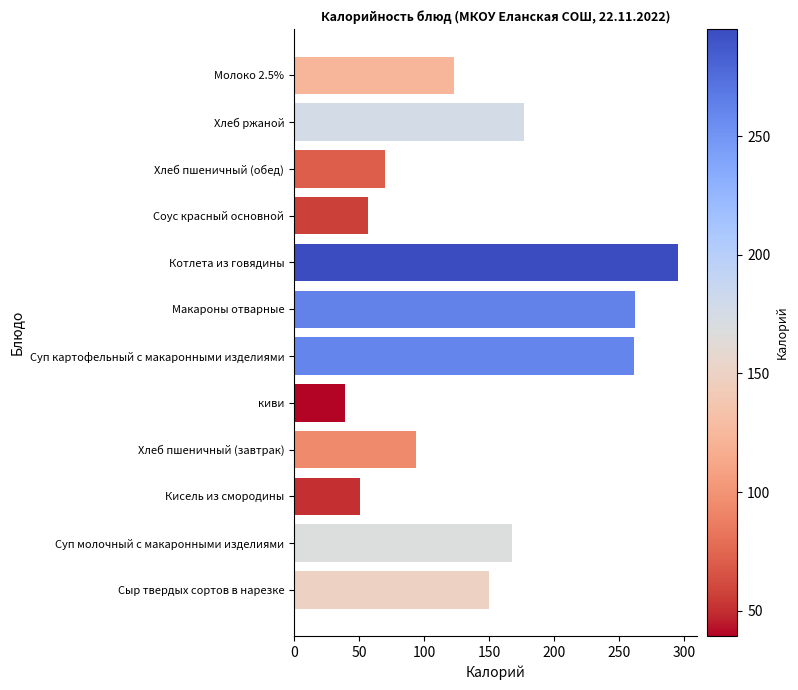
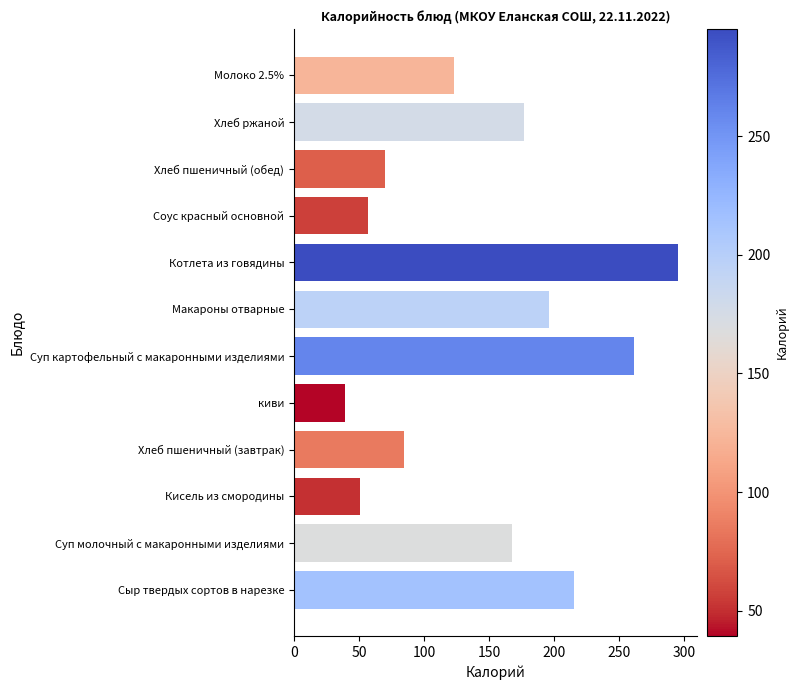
  {
    "Молоко 2.5%": 123,
    "Хлеб ржаной": 176,
    "Хлеб пшеничный (обед)": 70,
    "Соус красный основной": 57,
    "Котлета из говядины": 295,
-   "Макароны отварные": 262,
+   "Макароны отварные": 196,
    "Суп картофельный с макаронными изделиями": 261,
    "киви": 39,
-   "Хлеб пшеничный (завтрак)": 94,
+   "Хлеб пшеничный (завтрак)": 85,
    "Кисель из смородины": 51,
    "Суп молочный с макаронными изделиями": 168,
-   "Сыр твердых сортов в нарезке": 150
+   "Сыр твердых сортов в нарезке": 215
  }
